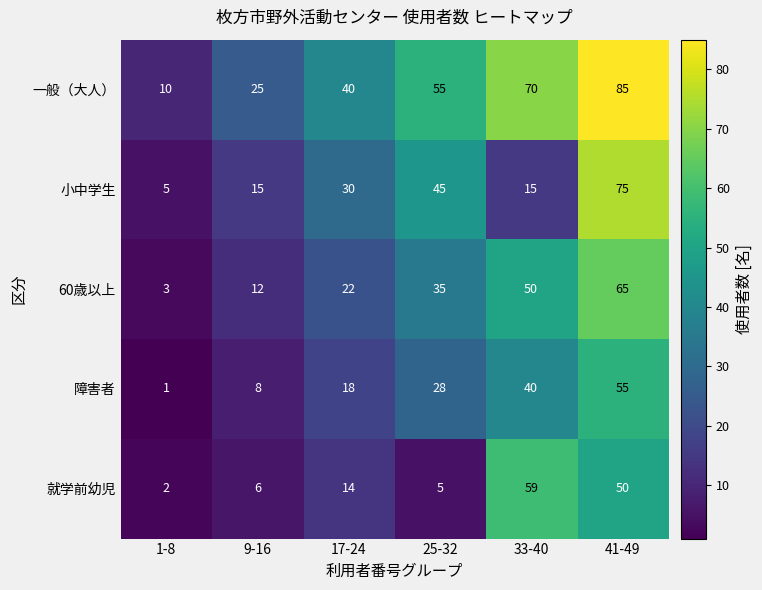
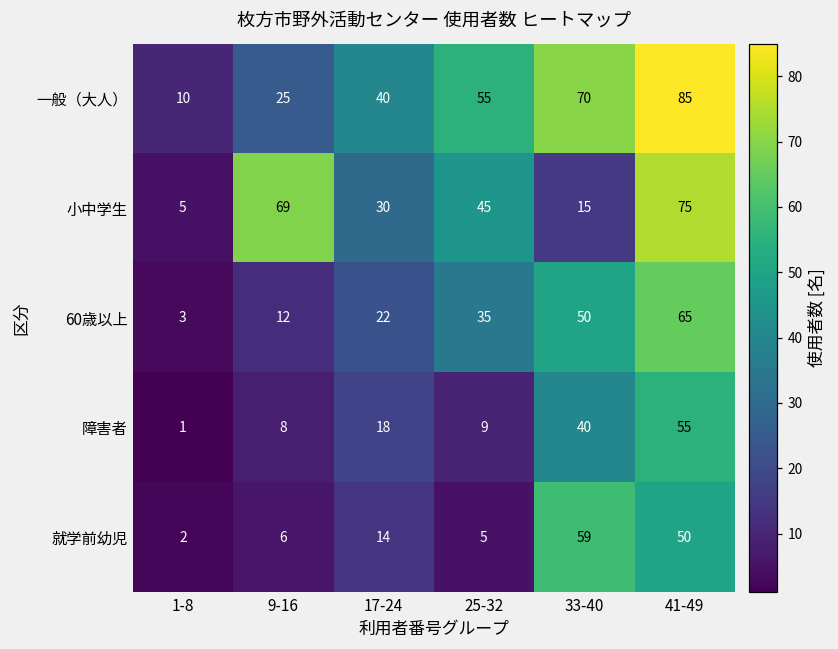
  {
    "一般（大人）": {
      "1-8": 10,
      "9-16": 25,
      "17-24": 40,
      "25-32": 55,
      "33-40": 70,
      "41-49": 85
    },
    "小中学生": {
      "1-8": 5,
-     "9-16": 15,
+     "9-16": 69,
      "17-24": 30,
      "25-32": 45,
      "33-40": 15,
      "41-49": 75
    },
    "60歳以上": {
      "1-8": 3,
      "9-16": 12,
      "17-24": 22,
      "25-32": 35,
      "33-40": 50,
      "41-49": 65
    },
    "障害者": {
      "1-8": 1,
      "9-16": 8,
      "17-24": 18,
-     "25-32": 28,
+     "25-32": 9,
      "33-40": 40,
      "41-49": 55
    },
    "就学前幼児": {
      "1-8": 2,
      "9-16": 6,
      "17-24": 14,
      "25-32": 5,
      "33-40": 59,
      "41-49": 50
    }
  }
